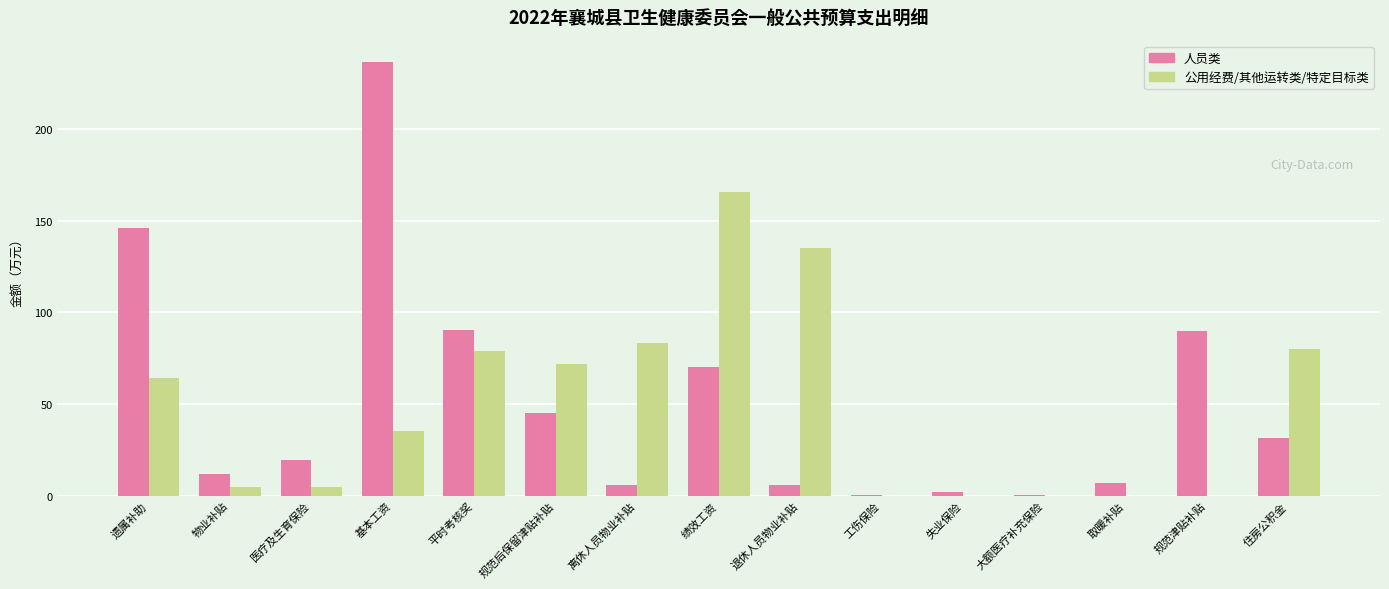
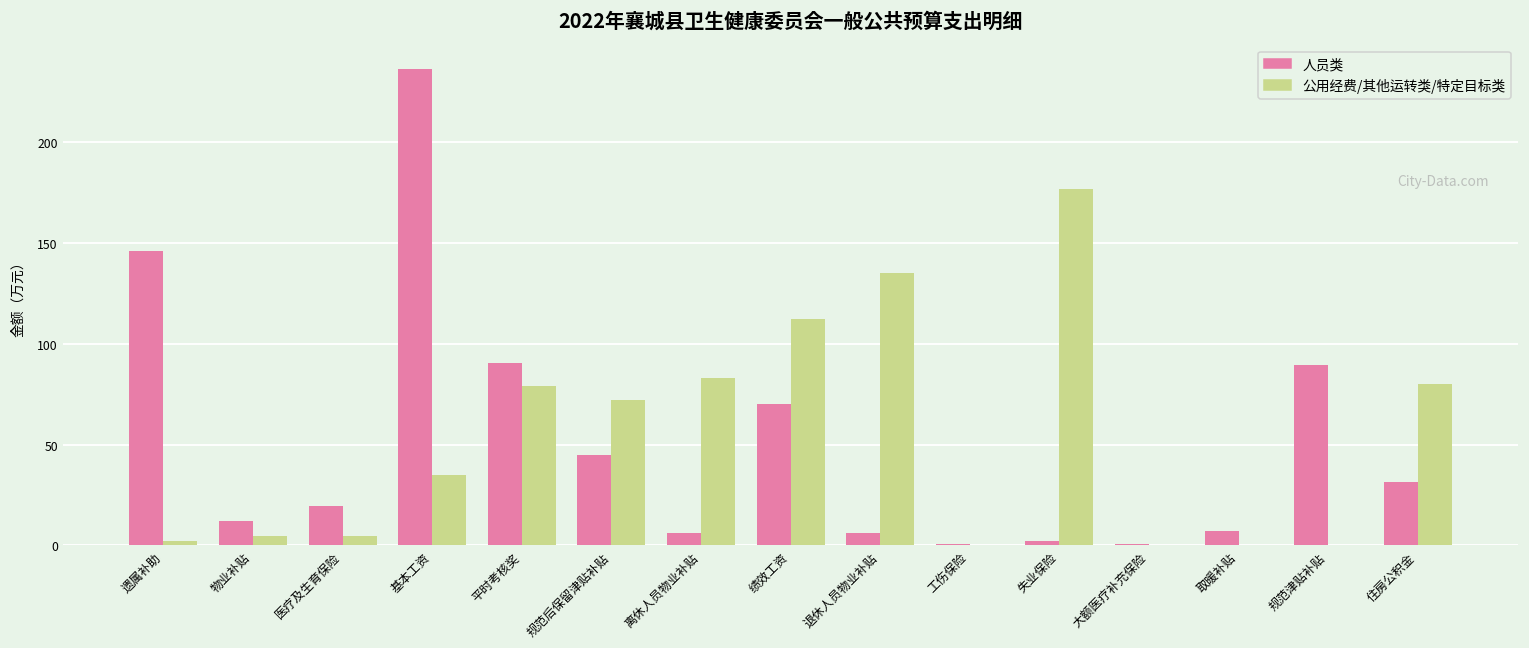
  {
    "人员类": {
      "遗属补助": 146,
      "物业补贴": 12,
      "医疗及生育保险": 20,
      "基本工资": 237,
      "平时考核奖": 91,
      "规范后保留津贴补贴": 45,
      "离休人员物业补贴": 6,
      "绩效工资": 70,
      "退休人员物业补贴": 6,
      "失业保险": 2,
      "取暖补贴": 7,
      "规范津贴补贴": 90,
      "住房公积金": 32
    },
    "公用经费/其他运转类/特定目标类": {
-     "遗属补助": 64,
+     "遗属补助": 2,
      "物业补贴": 5,
      "医疗及生育保险": 5,
      "基本工资": 35,
      "平时考核奖": 79,
      "规范后保留津贴补贴": 72,
      "离休人员物业补贴": 83,
-     "绩效工资": 166,
+     "绩效工资": 112,
      "退休人员物业补贴": 135,
      "工伤保险": 0,
-     "失业保险": 0,
+     "失业保险": 177,
      "大额医疗补充保险": 0,
      "取暖补贴": 0,
      "规范津贴补贴": 0,
      "住房公积金": 80
    }
  }
